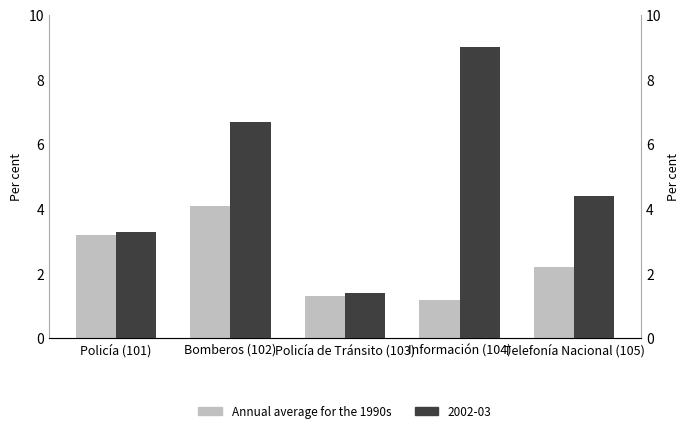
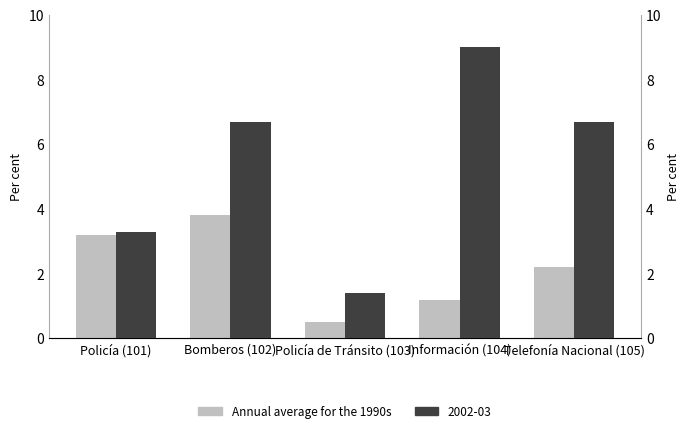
  {
    "Annual average for the 1990s": {
      "Policía (101)": 3.2,
-     "Bomberos (102)": 4.1,
-     "Policía de Tránsito (103)": 1.3,
+     "Bomberos (102)": 3.8,
+     "Policía de Tránsito (103)": 0.5,
      "Información (104)": 1.2,
      "Telefonía Nacional (105)": 2.2
    },
    "2002-03": {
      "Policía (101)": 3.3,
      "Bomberos (102)": 6.7,
      "Policía de Tránsito (103)": 1.4,
      "Información (104)": 9.0,
-     "Telefonía Nacional (105)": 4.4
+     "Telefonía Nacional (105)": 6.7
    }
  }
